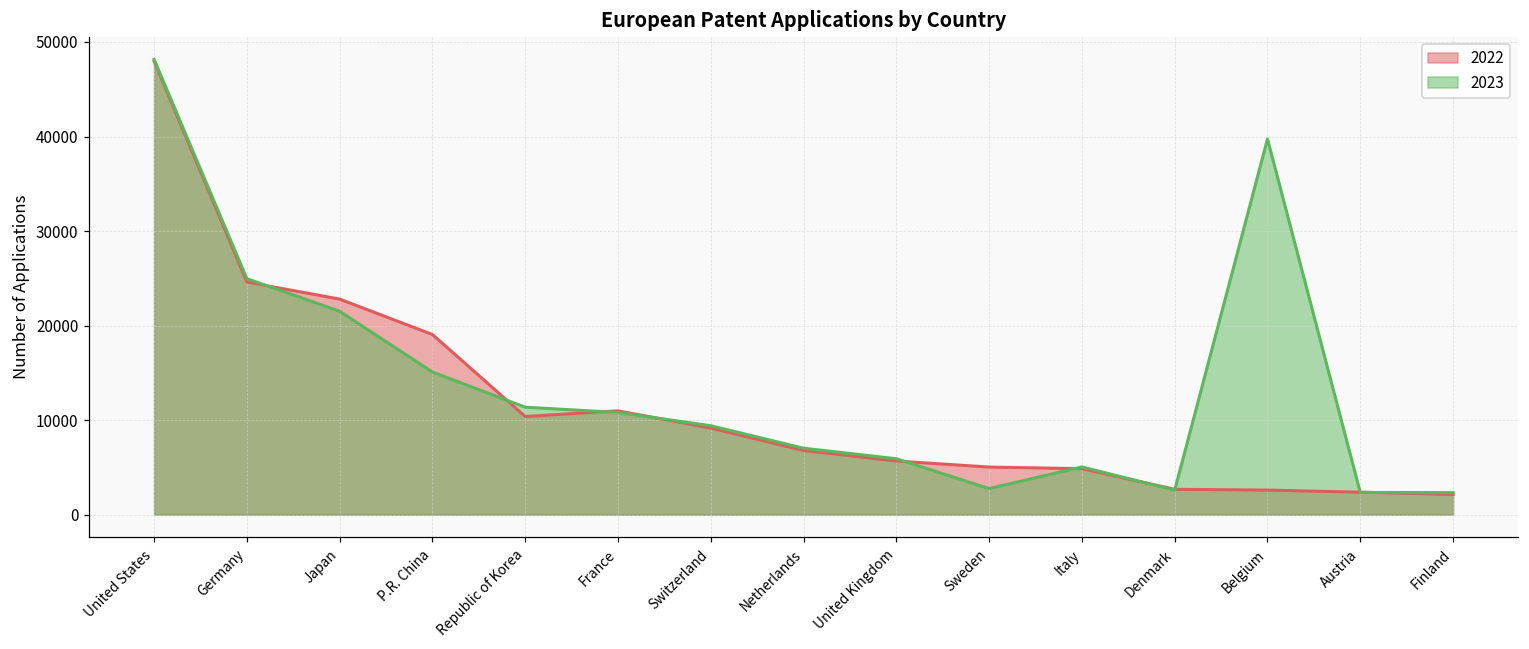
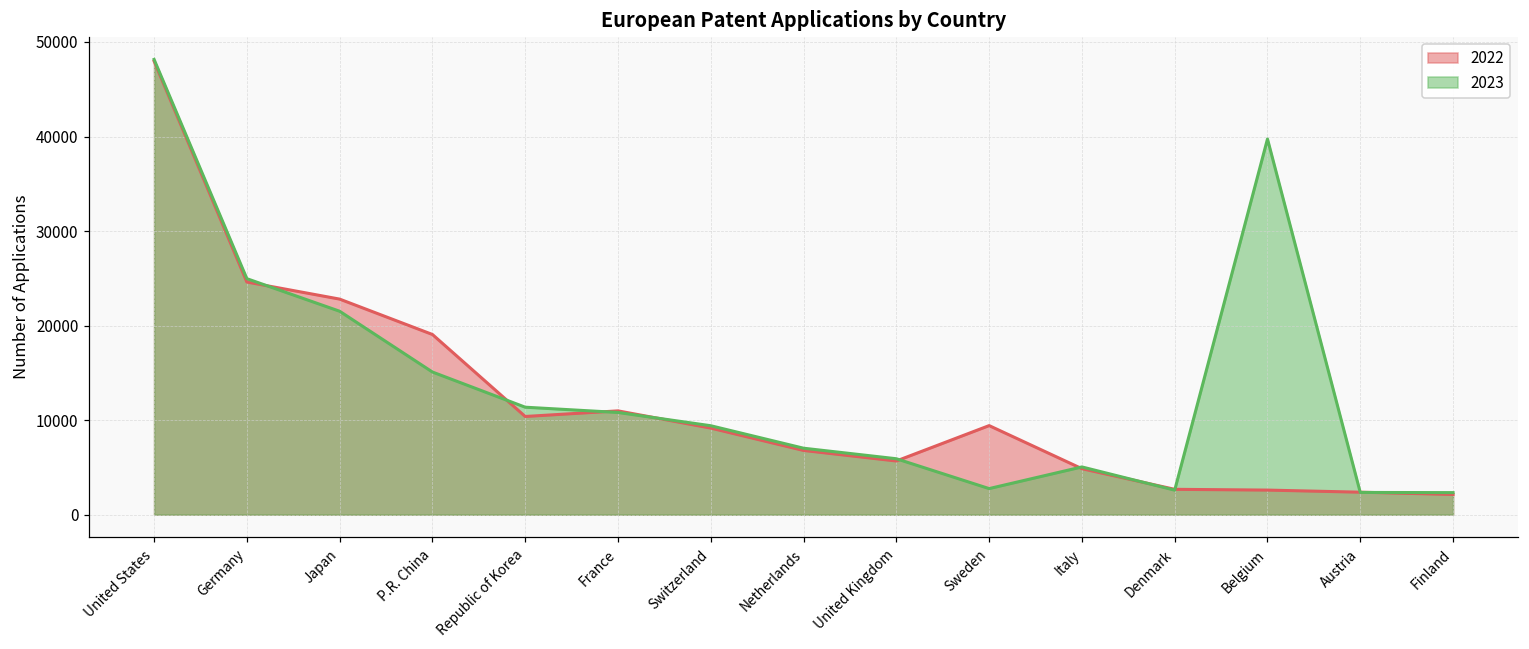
  {
    "2022": {
      "Germany": 25000,
      "Japan": 23000,
      "P.R. China": 19000,
      "Republic of Korea": 10000,
-     "Sweden": 5000,
+     "Sweden": 9000,
      "Belgium": 3000
    },
    "2023": {
      "Germany": 25000,
      "Japan": 22000,
      "P.R. China": 15000,
      "Republic of Korea": 11000,
      "Sweden": 3000,
      "Belgium": 40000
    }
  }
